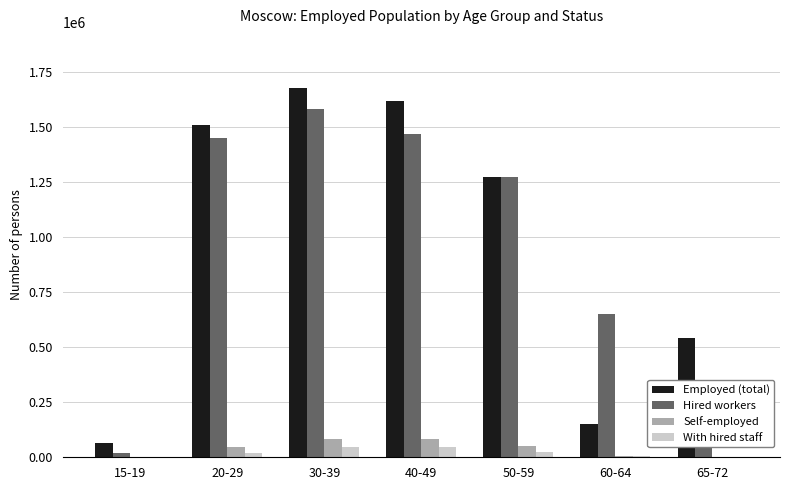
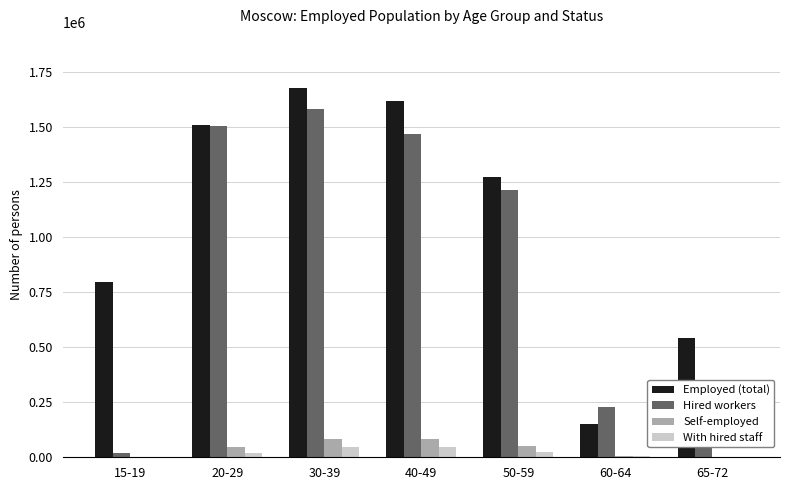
  {
    "Employed (total)": {
-     "15-19": 70000,
+     "15-19": 800000,
      "20-29": 1510000,
      "30-39": 1680000,
      "40-49": 1620000,
      "50-59": 1280000,
      "60-64": 150000,
      "65-72": 540000
    },
    "Hired workers": {
      "15-19": 20000,
-     "20-29": 1450000,
+     "20-29": 1510000,
      "30-39": 1580000,
      "40-49": 1470000,
-     "50-59": 1270000,
-     "60-64": 650000
+     "50-59": 1220000,
+     "60-64": 230000
    }
  }
